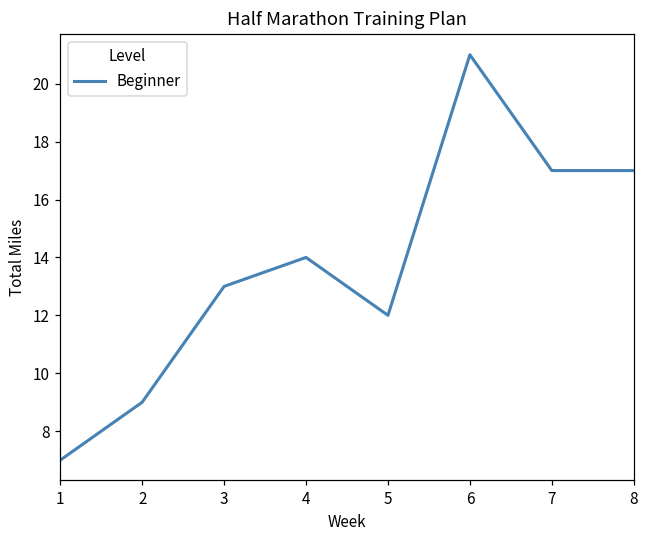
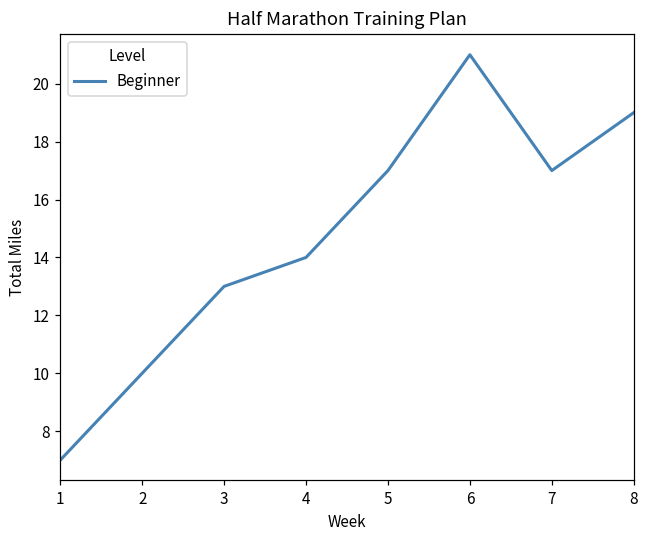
  {
    "1": 7,
-   "2": 9,
+   "2": 10,
    "3": 13,
    "4": 14,
-   "5": 12,
+   "5": 17,
    "6": 21,
    "7": 17,
-   "8": 17
+   "8": 19
  }
